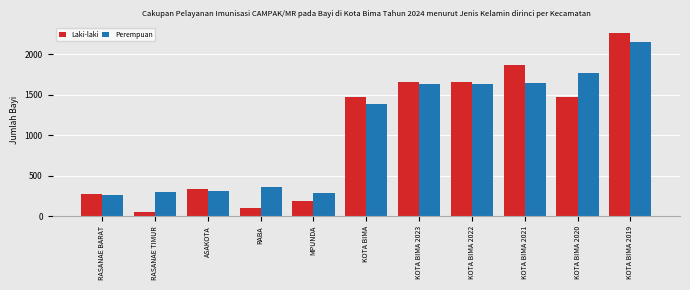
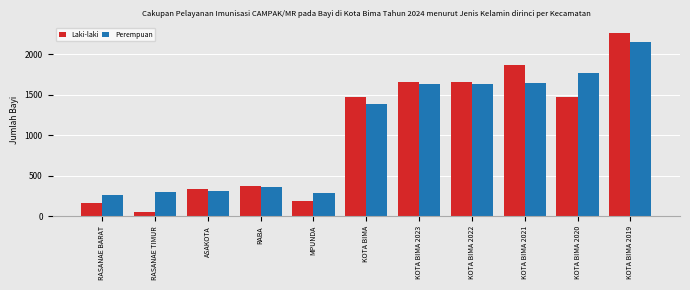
  {
    "Laki-laki": {
-     "RASANAE BARAT": 300,
+     "RASANAE BARAT": 200,
      "RASANAE TIMUR": 100,
      "ASAKOTA": 300,
-     "RABA": 100,
+     "RABA": 400,
      "MPUNDA": 200,
      "KOTA BIMA": 1500,
      "KOTA BIMA 2023": 1700,
      "KOTA BIMA 2022": 1700,
      "KOTA BIMA 2021": 1900,
      "KOTA BIMA 2020": 1500,
      "KOTA BIMA 2019": 2300
    },
    "Perempuan": {
      "RASANAE BARAT": 300,
      "RASANAE TIMUR": 300,
      "ASAKOTA": 300,
      "RABA": 400,
      "MPUNDA": 300,
      "KOTA BIMA": 1400,
      "KOTA BIMA 2023": 1600,
      "KOTA BIMA 2022": 1600,
      "KOTA BIMA 2021": 1600,
      "KOTA BIMA 2020": 1800,
      "KOTA BIMA 2019": 2100
    }
  }
